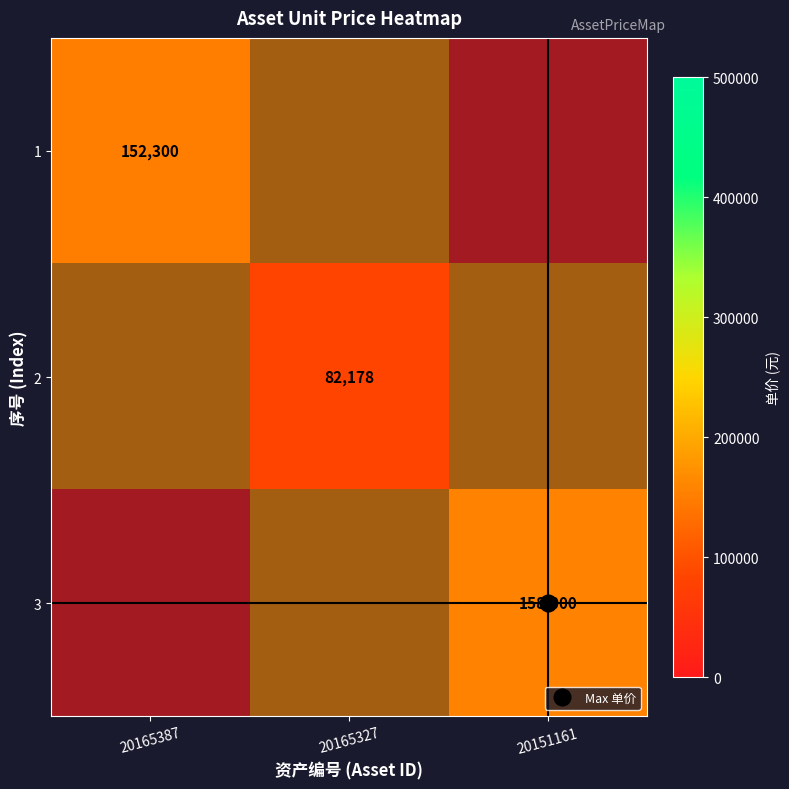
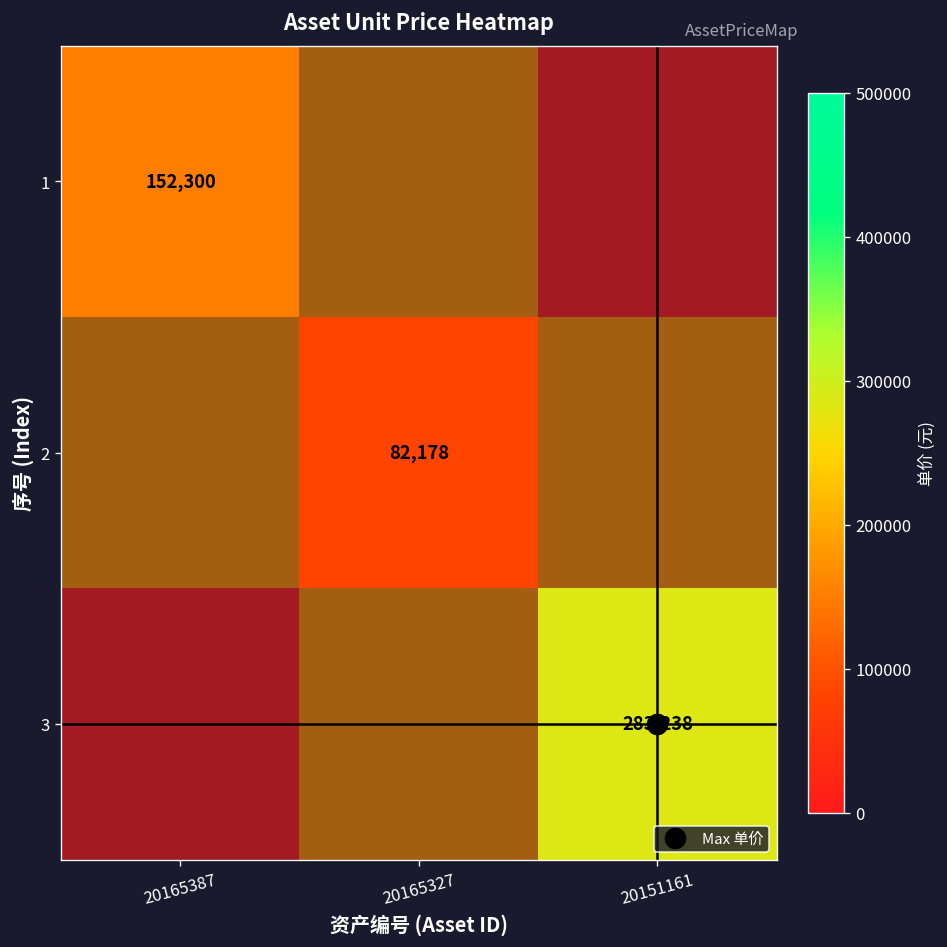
  {
    "1": {
      "20165387": "152,300"
    },
    "2": {
      "20165327": "82,178"
    },
    "3": {
-     "20151161": "158,000"
+     "20151161": "283,238"
    }
  }
